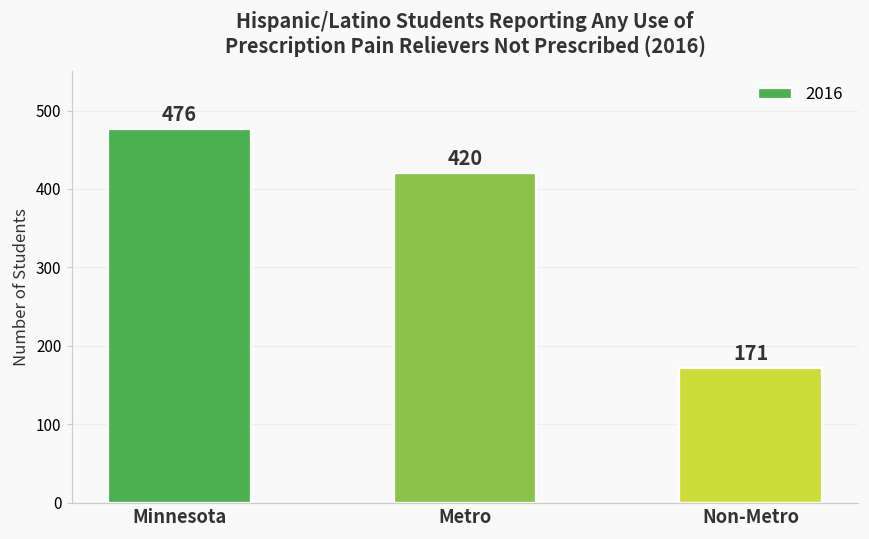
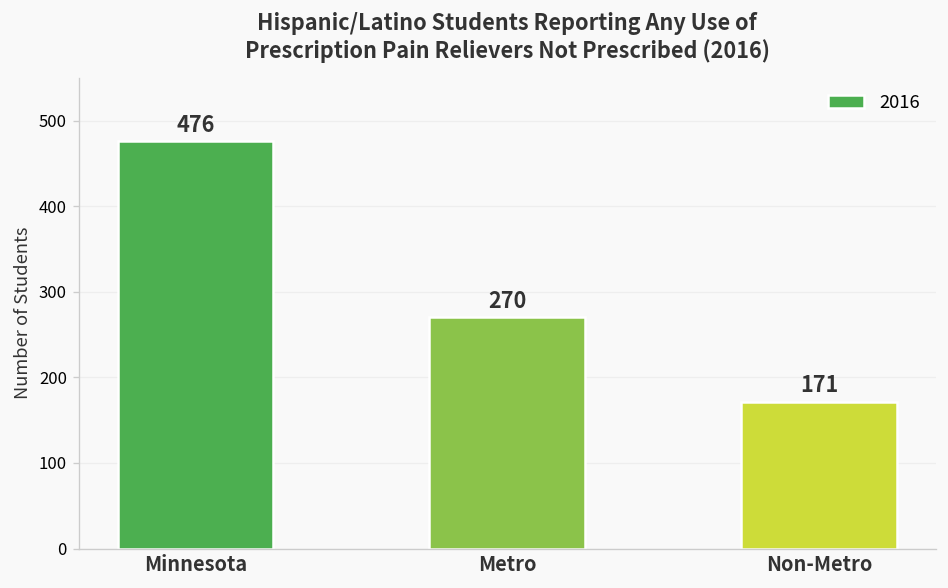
  {
    "Minnesota": 476,
-   "Metro": 420,
+   "Metro": 270,
    "Non-Metro": 171
  }
